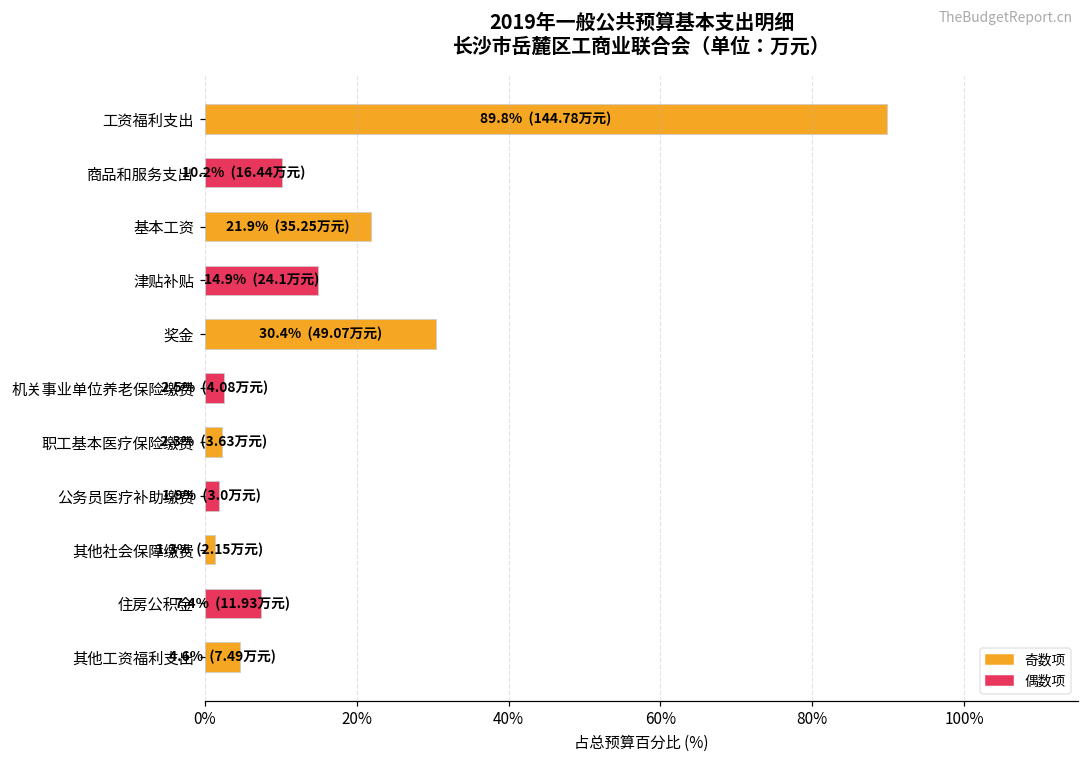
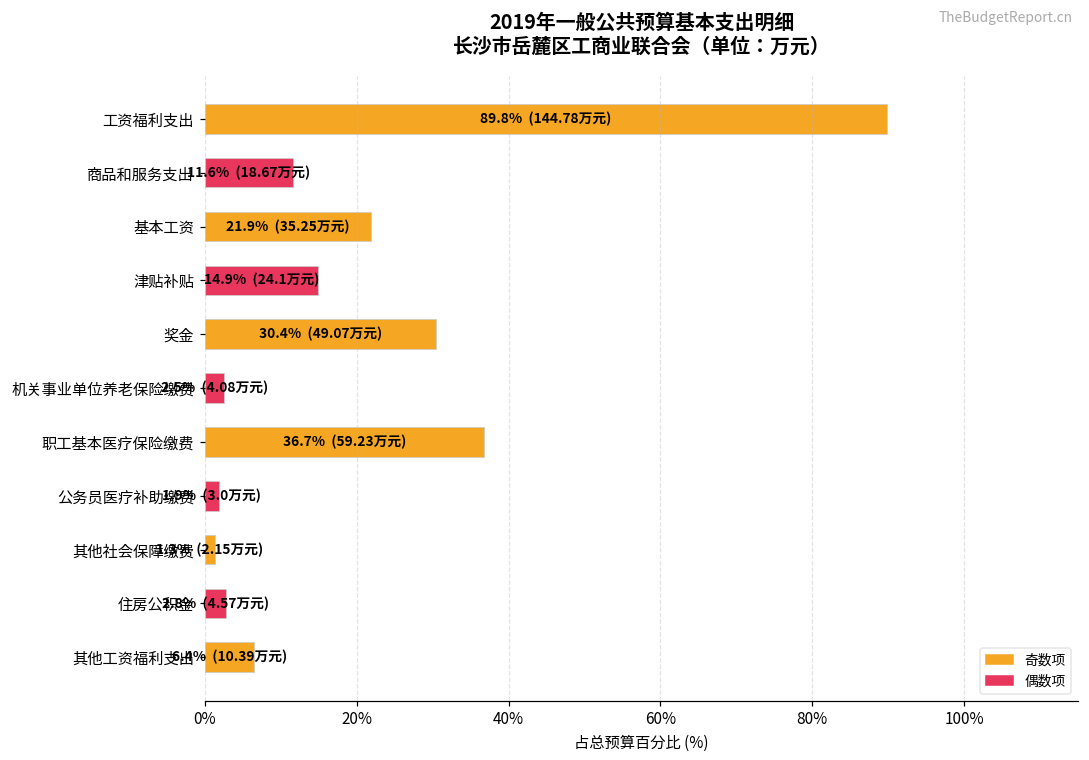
  {
    "工资福利支出": "89.8%",
-   "商品和服务支出": "10.2% (16.44万元)",
+   "商品和服务支出": "11.6% (18.67万元)",
    "基本工资": "21.9%",
    "津贴补贴": "14.9%",
    "奖金": "30.4%",
    "机关事业单位养老保险缴费": "2.5%",
-   "职工基本医疗保险缴费": "2.3% (3.63万元)",
+   "职工基本医疗保险缴费": "36.7% (59.23万元)",
    "公务员医疗补助缴费": "1.9%",
    "其他社会保障缴费": "1.3%",
-   "住房公积金": "7.4% (11.93万元)",
-   "其他工资福利支出": "4.6% (7.49万元)"
+   "住房公积金": "2.8% (4.57万元)",
+   "其他工资福利支出": "6.4% (10.39万元)"
  }
